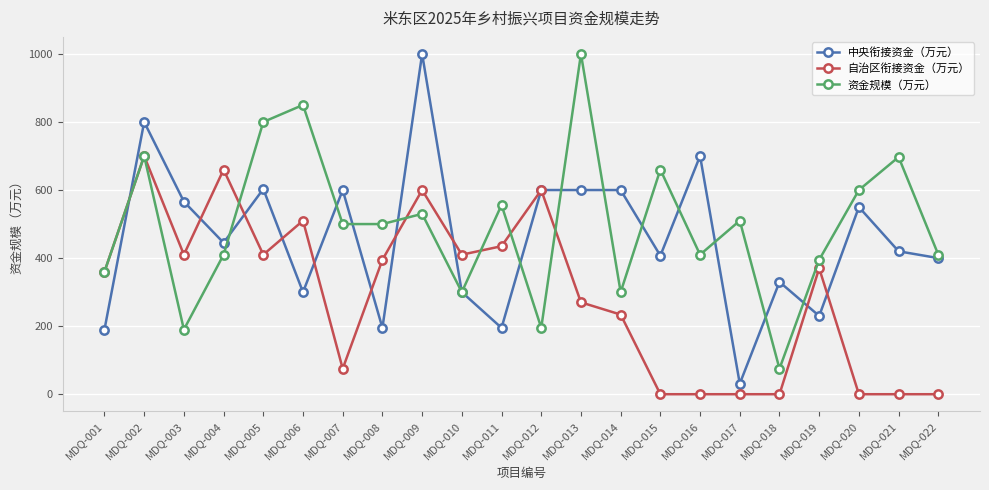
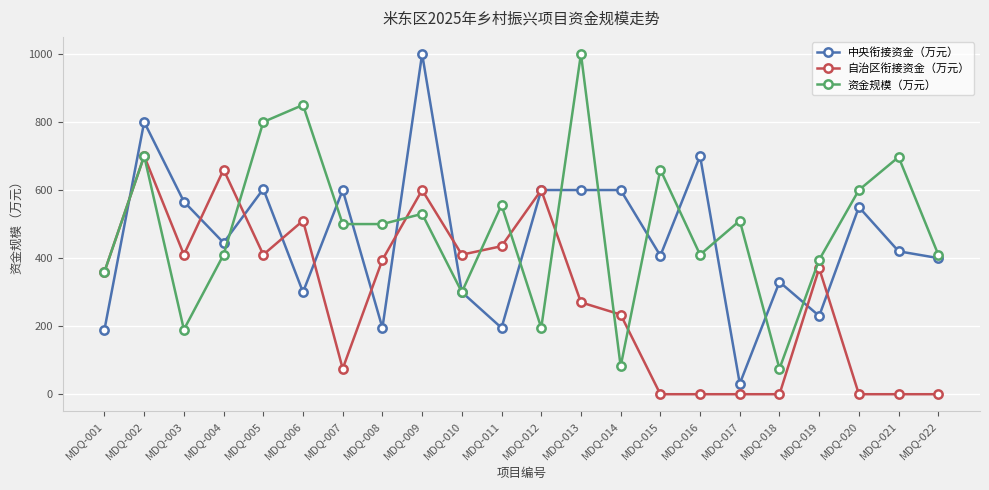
  {
    "中央衔接资金（万元）": {
      "MDQ-001": 190,
      "MDQ-002": 800,
      "MDQ-003": 570,
      "MDQ-004": 450,
      "MDQ-005": 600,
      "MDQ-006": 300,
      "MDQ-007": 600,
      "MDQ-008": 200,
      "MDQ-009": 1000,
      "MDQ-011": 200,
      "MDQ-013": 600,
      "MDQ-014": 600,
      "MDQ-015": 410,
      "MDQ-016": 700,
      "MDQ-017": 30,
      "MDQ-018": 330,
      "MDQ-019": 230,
      "MDQ-020": 550,
      "MDQ-021": 420,
      "MDQ-022": 400
    },
    "自治区衔接资金（万元）": {
      "MDQ-003": 410,
      "MDQ-004": 660,
      "MDQ-005": 410,
      "MDQ-006": 510,
      "MDQ-007": 80,
      "MDQ-008": 400,
      "MDQ-009": 600,
      "MDQ-010": 410,
      "MDQ-011": 440,
      "MDQ-013": 270,
      "MDQ-014": 230,
      "MDQ-015": 0,
      "MDQ-016": 0,
      "MDQ-017": 0,
      "MDQ-018": 0,
      "MDQ-019": 370,
      "MDQ-020": 0,
      "MDQ-021": 0,
      "MDQ-022": 0
    },
    "资金规模（万元）": {
      "MDQ-003": 190,
      "MDQ-004": 410,
      "MDQ-005": 800,
      "MDQ-006": 850,
      "MDQ-007": 500,
      "MDQ-008": 500,
      "MDQ-009": 530,
      "MDQ-011": 560,
      "MDQ-012": 200,
      "MDQ-013": 1000,
-     "MDQ-014": 300,
+     "MDQ-014": 80,
      "MDQ-015": 660,
      "MDQ-016": 410,
      "MDQ-017": 510,
      "MDQ-018": 80,
      "MDQ-019": 400,
      "MDQ-020": 600,
      "MDQ-021": 700,
      "MDQ-022": 410
    }
  }
